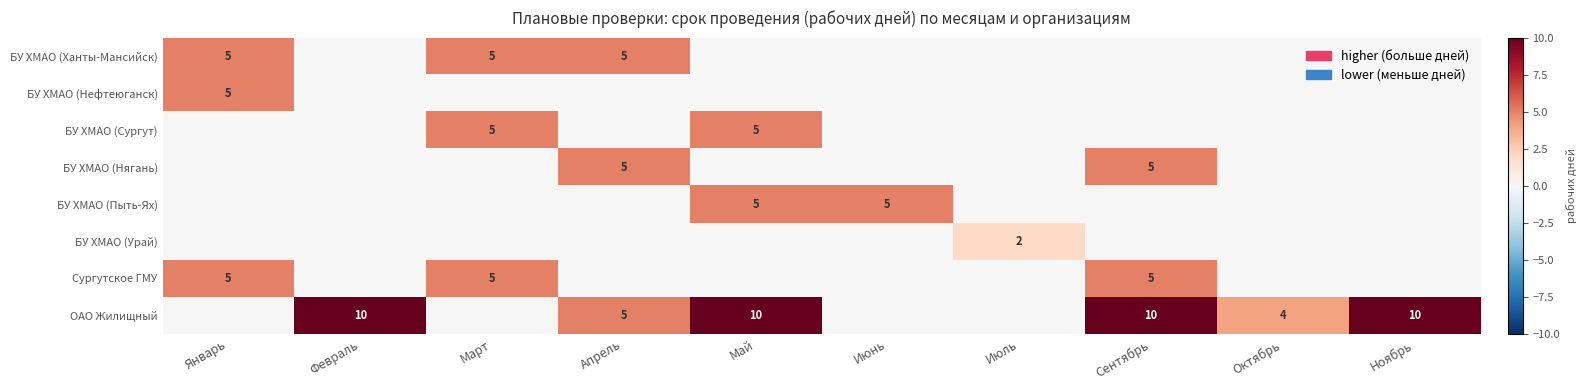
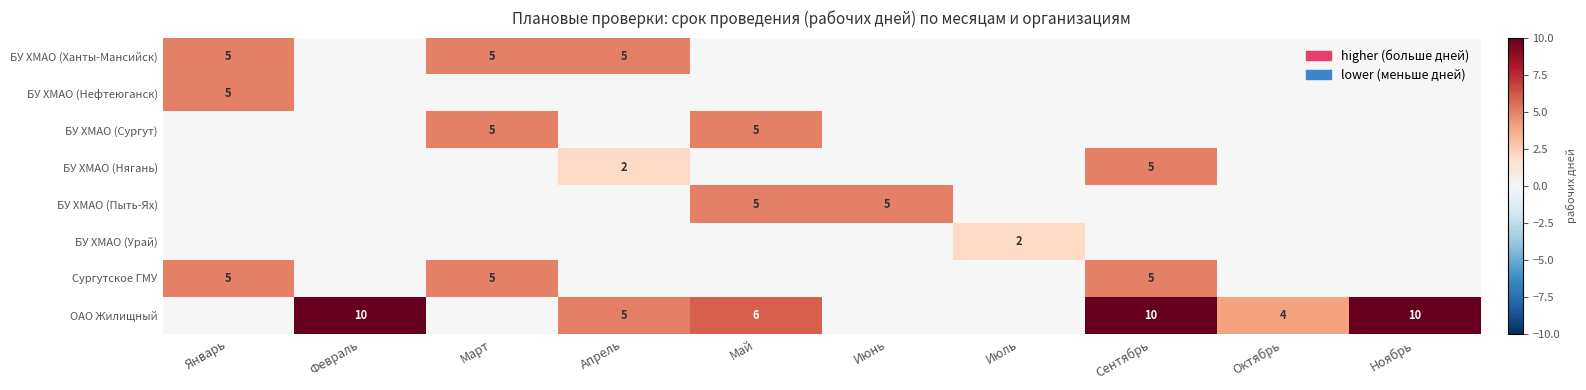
  {
    "БУ ХМАО (Ханты-Мансийск)": {
      "Январь": 5,
      "Март": 5,
      "Апрель": 5
    },
    "БУ ХМАО (Нефтеюганск)": {
      "Январь": 5
    },
    "БУ ХМАО (Сургут)": {
      "Март": 5,
      "Май": 5
    },
    "БУ ХМАО (Нягань)": {
-     "Апрель": 5,
+     "Апрель": 2,
      "Сентябрь": 5
    },
    "БУ ХМАО (Пыть-Ях)": {
      "Май": 5,
      "Июнь": 5
    },
    "БУ ХМАО (Урай)": {
      "Июль": 2
    },
    "Сургутское ГМУ": {
      "Январь": 5,
      "Март": 5,
      "Сентябрь": 5
    },
    "ОАО Жилищный": {
      "Февраль": 10,
      "Апрель": 5,
-     "Май": 10,
+     "Май": 6,
      "Сентябрь": 10,
      "Октябрь": 4,
      "Ноябрь": 10
    }
  }
